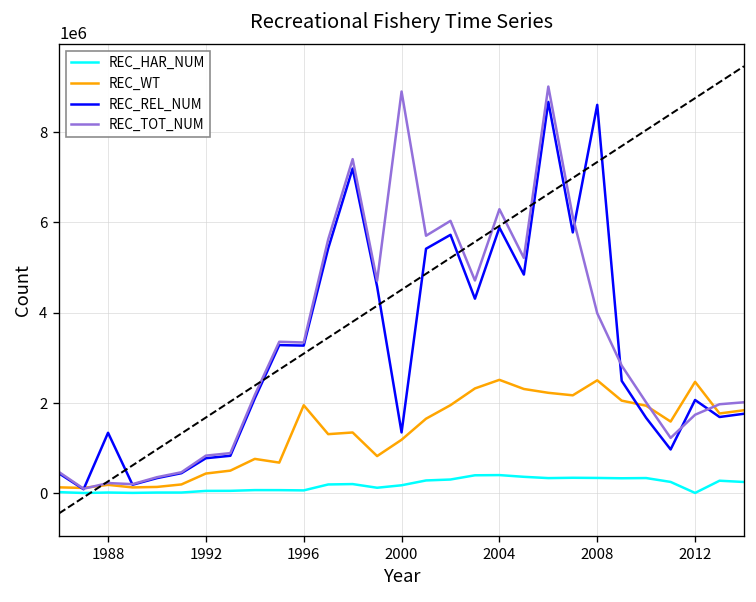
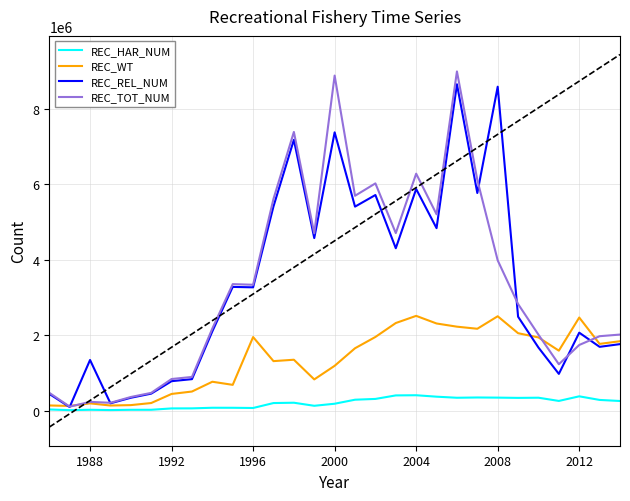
  {
    "REC_HAR_NUM": {
      "1988": 0,
      "1992": 100000,
      "1996": 100000,
      "2000": 200000,
      "2004": 400000,
      "2008": 300000,
-     "2012": 0
+     "2012": 400000
    },
    "REC_WT": {
      "1992": 400000,
      "1996": 2000000,
      "2000": 1200000,
      "2004": 2500000,
      "2008": 2500000,
      "2012": 2500000
    },
    "REC_REL_NUM": {
      "1988": 1300000,
-     "2000": 1300000,
+     "2000": 7400000,
      "2004": 5900000,
      "2008": 8600000,
      "2012": 2100000
    },
    "REC_TOT_NUM": {
      "2000": 8900000,
      "2004": 6300000,
      "2008": 4000000,
      "2012": 1700000
    }
  }
